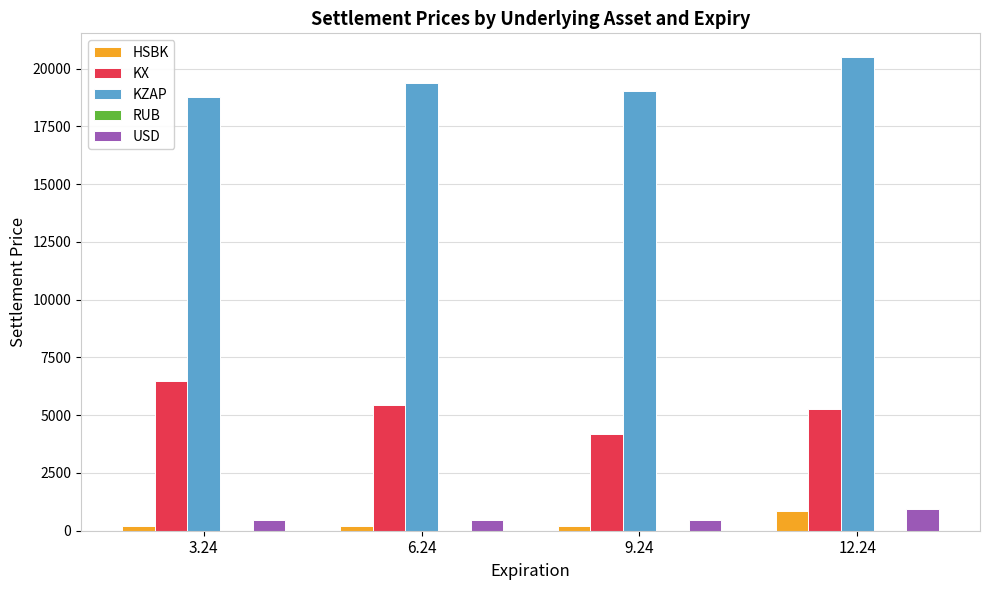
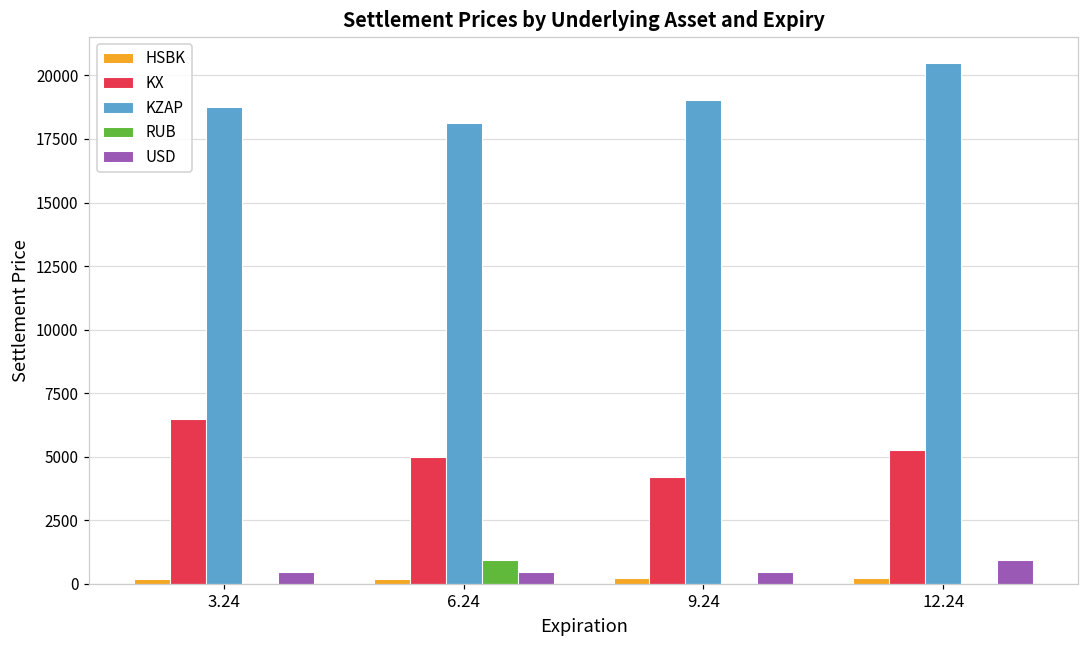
  {
    "HSBK": {
      "3.24": 200,
      "6.24": 200,
      "9.24": 200,
-     "12.24": 900
+     "12.24": 200
    },
    "KX": {
      "3.24": 6500,
-     "6.24": 5400,
+     "6.24": 5000,
      "9.24": 4200,
      "12.24": 5300
    },
    "KZAP": {
      "3.24": 18800,
-     "6.24": 19400,
+     "6.24": 18100,
      "9.24": 19000,
      "12.24": 20500
    },
    "RUB": {
-     "6.24": 0
+     "6.24": 900
    },
    "USD": {
      "3.24": 500,
      "6.24": 500,
      "9.24": 500,
      "12.24": 900
    }
  }
